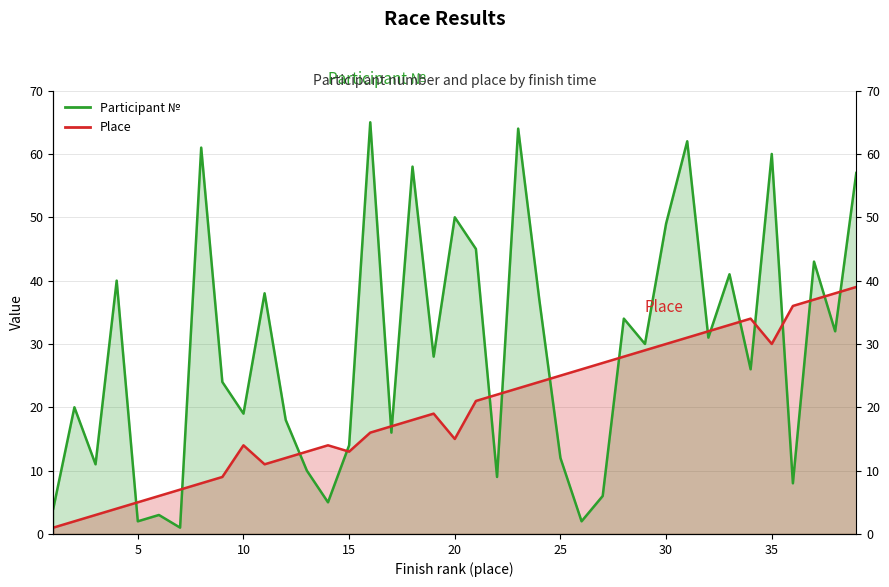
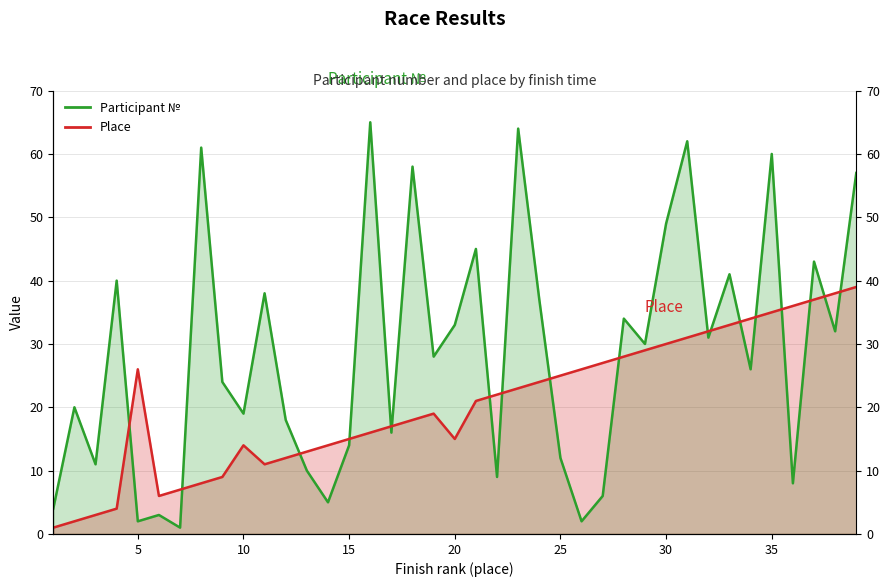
  {
    "Participant №": {
      "5": 2,
      "10": 19,
      "15": 14,
-     "20": 50,
+     "20": 33,
      "25": 12,
      "30": 49,
      "35": 60
    },
    "Place": {
-     "5": 5,
+     "5": 26,
      "10": 14,
-     "15": 13,
+     "15": 15,
      "20": 15,
      "25": 25,
      "30": 30,
-     "35": 30
+     "35": 35
    }
  }
